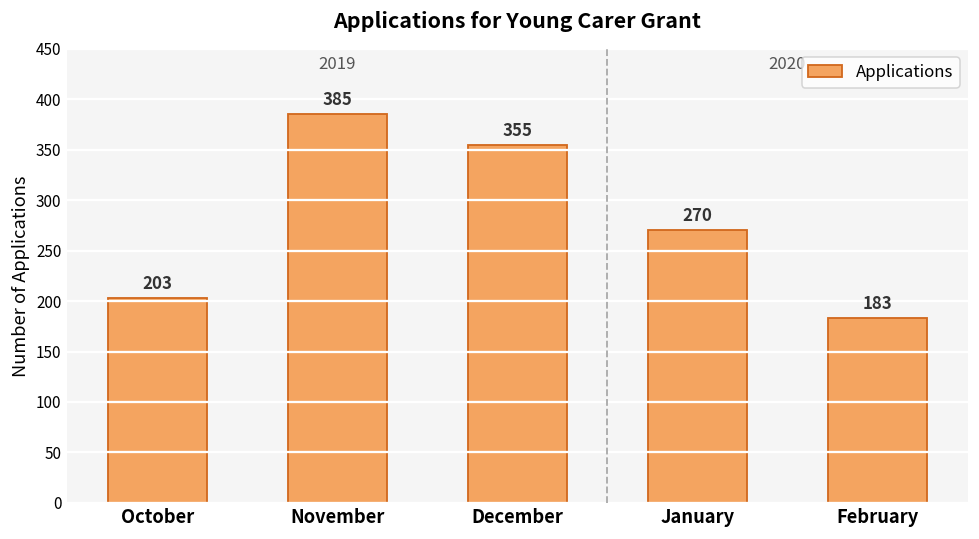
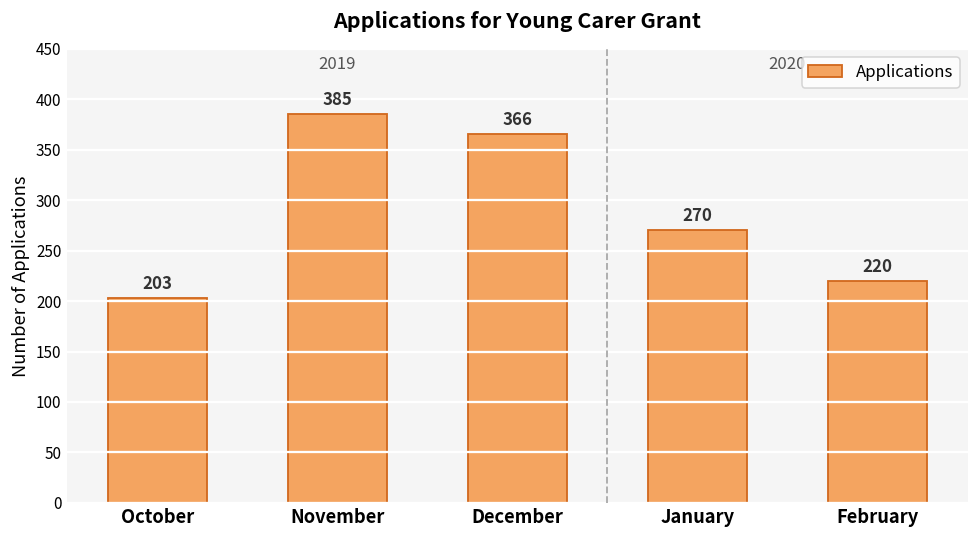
  {
    "October": 203,
    "November": 385,
-   "December": 355,
+   "December": 366,
    "January": 270,
-   "February": 183
+   "February": 220
  }
